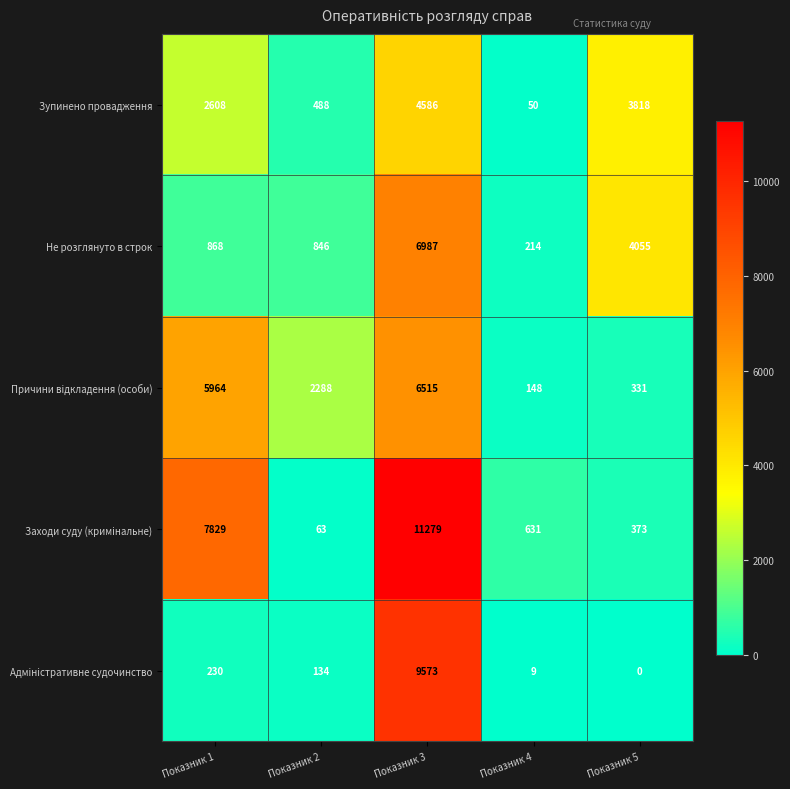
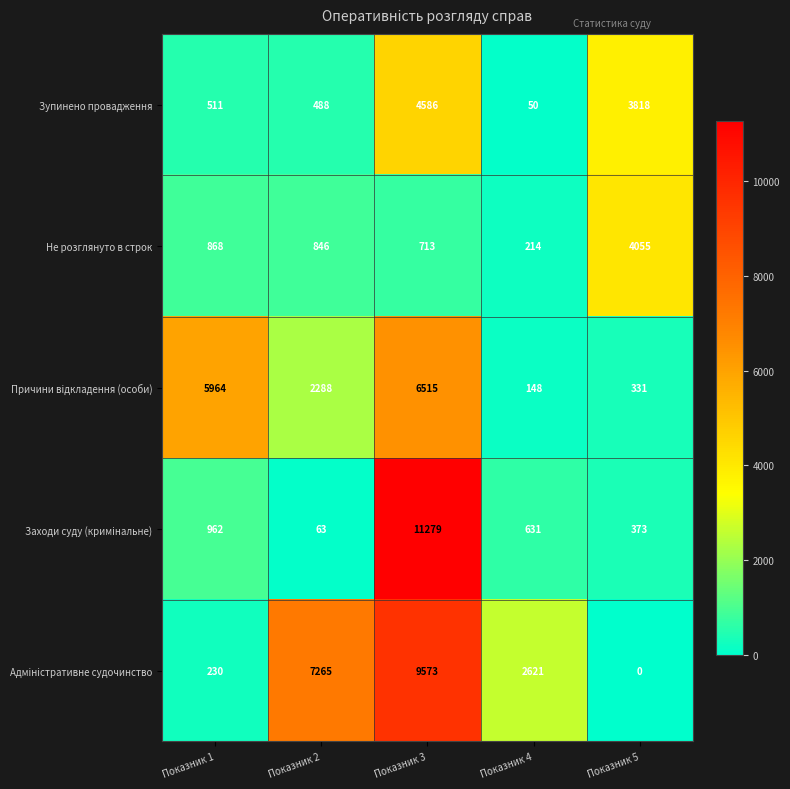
  {
    "Зупинено провадження": {
-     "Показник 1": 2608,
+     "Показник 1": 511,
      "Показник 2": 488,
      "Показник 3": 4586,
      "Показник 4": 50,
      "Показник 5": 3818
    },
    "Не розглянуто в строк": {
      "Показник 1": 868,
      "Показник 2": 846,
-     "Показник 3": 6987,
+     "Показник 3": 713,
      "Показник 4": 214,
      "Показник 5": 4055
    },
    "Причини відкладення (особи)": {
      "Показник 1": 5964,
      "Показник 2": 2288,
      "Показник 3": 6515,
      "Показник 4": 148,
      "Показник 5": 331
    },
    "Заходи суду (кримінальне)": {
-     "Показник 1": 7829,
+     "Показник 1": 962,
      "Показник 2": 63,
      "Показник 3": 11279,
      "Показник 4": 631,
      "Показник 5": 373
    },
    "Адміністративне судочинство": {
      "Показник 1": 230,
-     "Показник 2": 134,
+     "Показник 2": 7265,
      "Показник 3": 9573,
-     "Показник 4": 9,
+     "Показник 4": 2621,
      "Показник 5": 0
    }
  }
